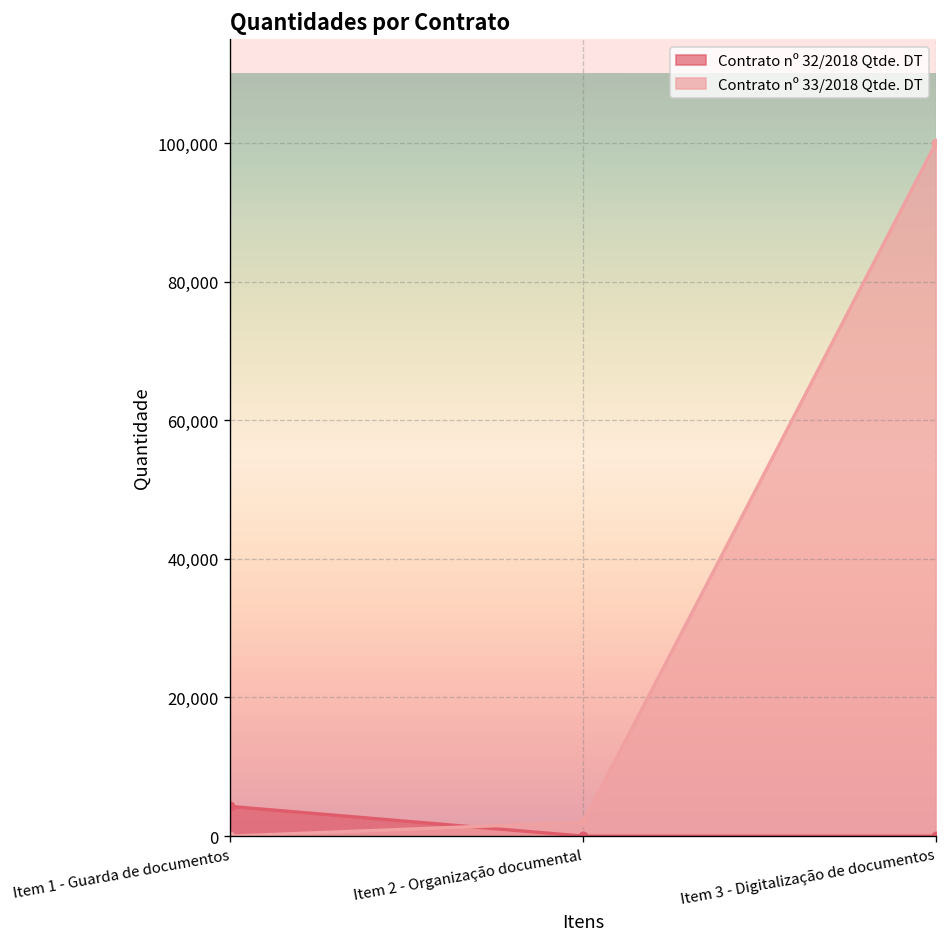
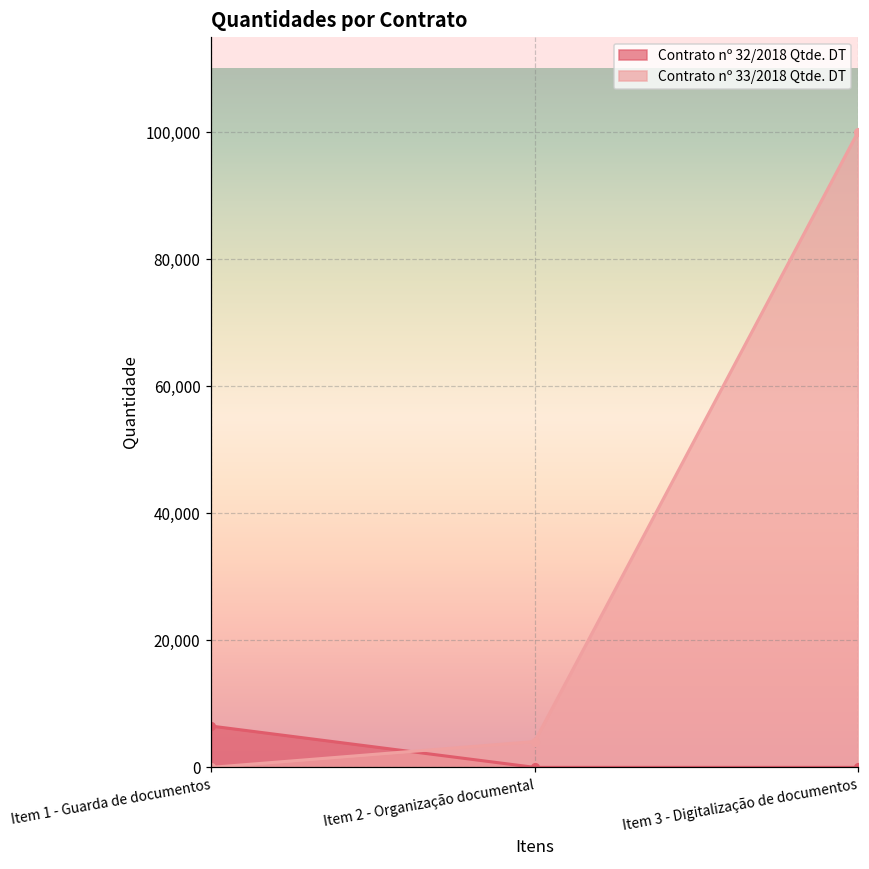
  {
    "Contrato nº 32/2018 Qtde. DT": {
-     "Item 1 - Guarda de documentos": "4,000",
+     "Item 1 - Guarda de documentos": "7,000",
      "Item 2 - Organização documental": "0",
      "Item 3 - Digitalização de documentos": "0"
    },
    "Contrato nº 33/2018 Qtde. DT": {
      "Item 1 - Guarda de documentos": "0",
-     "Item 2 - Organização documental": "2,000",
+     "Item 2 - Organização documental": "4,000",
      "Item 3 - Digitalização de documentos": "100,000"
    }
  }
